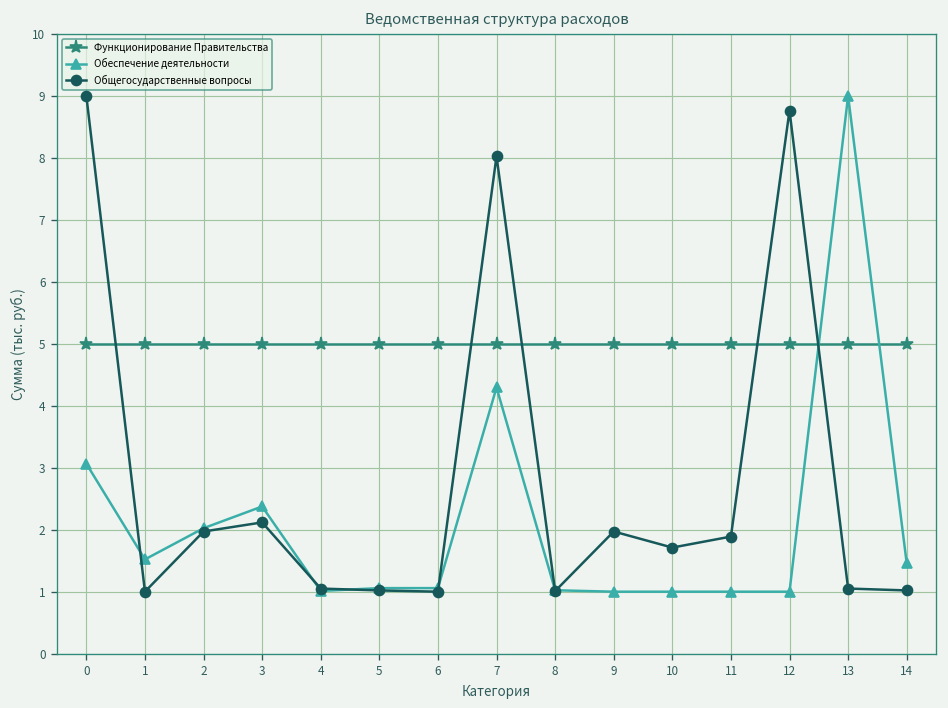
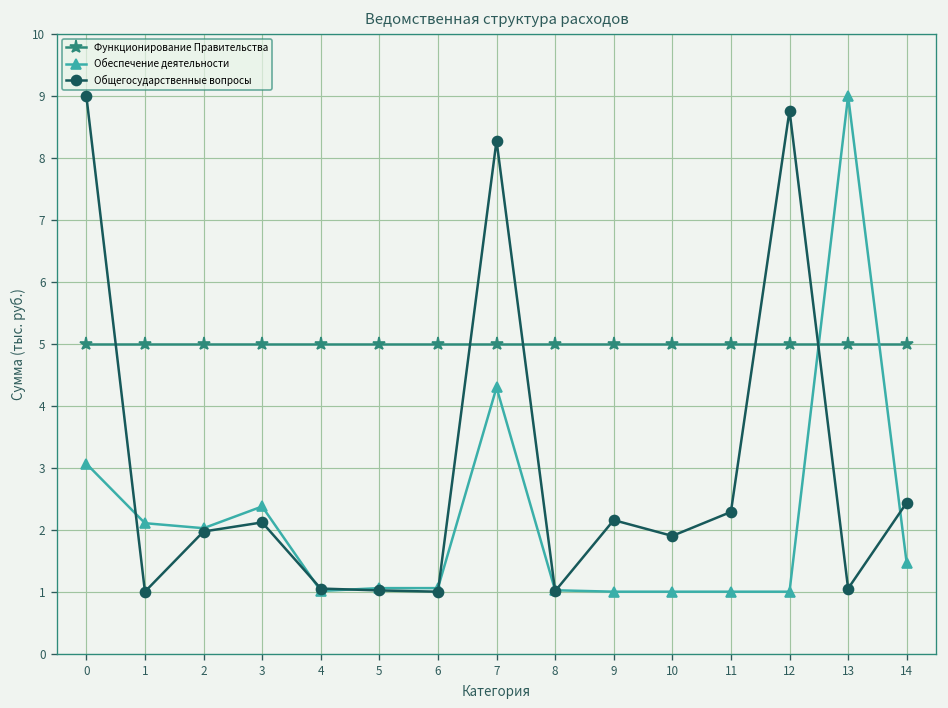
  {
    "Функционирование Правительства": {
      "0": 5.0,
      "1": 5.0,
      "2": 5.0,
      "3": 5.0,
      "4": 5.0,
      "5": 5.0,
      "6": 5.0,
      "7": 5.0,
      "8": 5.0,
      "9": 5.0,
      "10": 5.0,
      "11": 5.0,
      "12": 5.0,
      "13": 5.0,
      "14": 5.0
    },
    "Обеспечение деятельности": {
      "0": 3.1,
-     "1": 1.5,
+     "1": 2.1,
      "2": 2.0,
      "3": 2.4,
      "6": 1.1,
      "7": 4.3,
      "9": 1.0,
      "10": 1.0,
      "11": 1.0,
      "12": 1.0,
      "13": 9.0,
      "14": 1.5
    },
    "Общегосударственные вопросы": {
      "0": 9.0,
      "1": 1.0,
      "2": 2.0,
      "3": 2.1,
      "6": 1.0,
-     "7": 8.0,
-     "9": 2.0,
-     "10": 1.7,
-     "11": 1.9,
+     "7": 8.3,
+     "9": 2.2,
+     "10": 1.9,
+     "11": 2.3,
      "12": 8.8,
      "13": 1.1,
-     "14": 1.0
+     "14": 2.4
    }
  }
